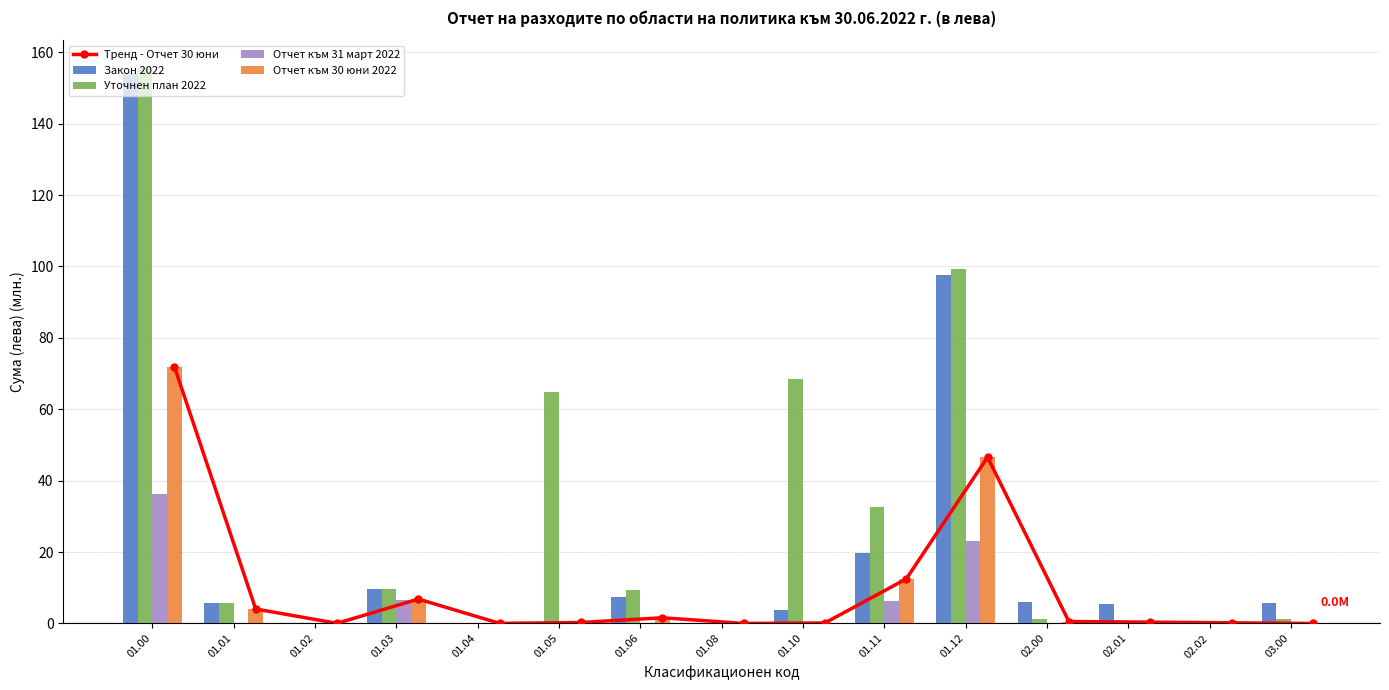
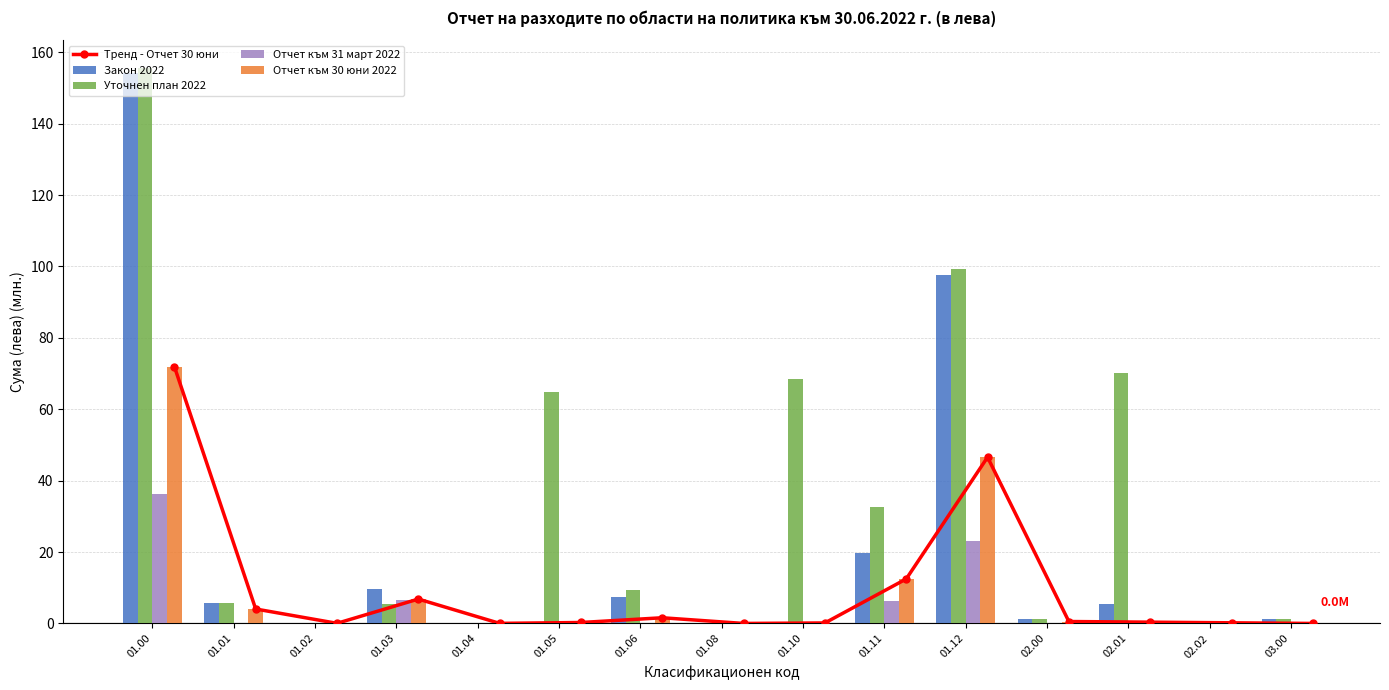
  {
    "Закон 2022": {
      "01.01": "6",
      "01.03": "10",
      "01.06": "7",
-     "01.10": "4",
+     "01.10": "0",
      "01.11": "20",
      "01.12": "98",
-     "02.00": "6",
+     "02.00": "1",
      "02.01": "5",
-     "03.00": "6"
+     "03.00": "1"
    },
    "Уточнен план 2022": {
      "01.01": "6",
-     "01.03": "10",
+     "01.03": "5",
      "01.05": "65",
      "01.06": "9",
      "01.10": "69",
      "01.11": "33",
      "01.12": "99",
      "02.00": "1",
-     "02.01": "1",
+     "02.01": "70",
      "03.00": "1"
    },
    "Отчет към 31 март 2022": {
      "01.00": "36",
      "01.03": "6",
      "01.08": "0",
      "01.11": "6",
      "01.12": "23",
      "03.00": "0"
    },
    "Отчет към 30 юни 2022": {
      "03.00": "0.0M"
    }
  }
